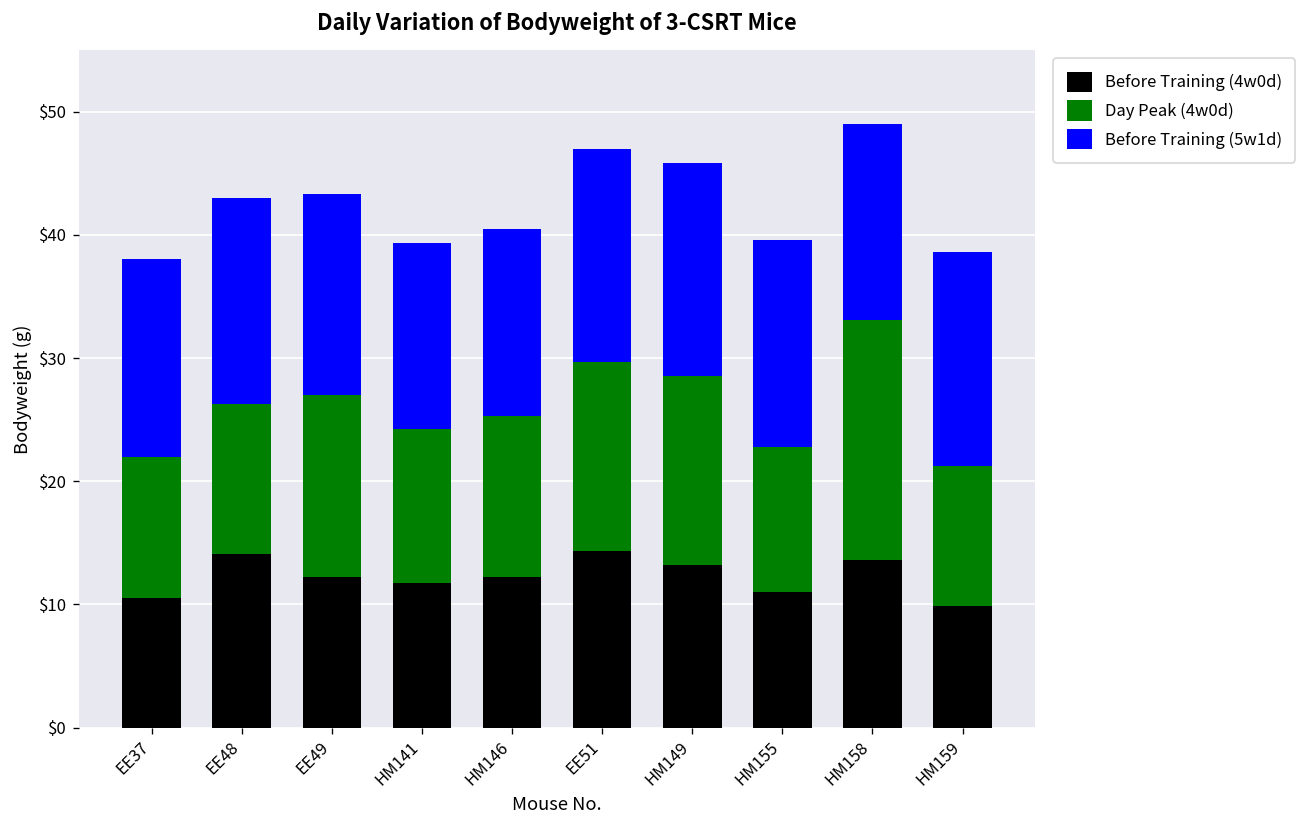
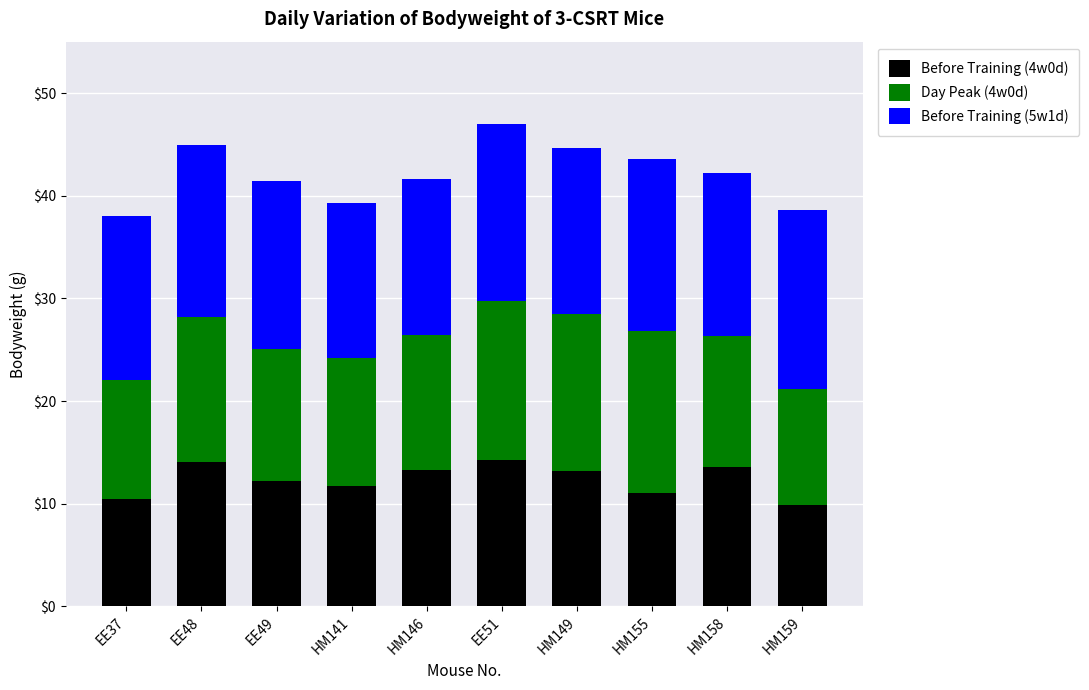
  {
    "Before Training (4w0d)": {
      "EE37": "$10.5",
      "EE48": "$14.1",
      "EE49": "$12.2",
      "HM141": "$11.7",
-     "HM146": "$12.2",
+     "HM146": "$13.3",
      "EE51": "$14.3",
      "HM149": "$13.2",
      "HM155": "$11.0",
      "HM158": "$13.6",
      "HM159": "$9.9"
    },
    "Day Peak (4w0d)": {
      "EE37": "$11.5",
-     "EE48": "$12.2",
-     "EE49": "$14.8",
+     "EE48": "$14.1",
+     "EE49": "$12.9",
      "HM141": "$12.5",
      "HM146": "$13.1",
      "EE51": "$15.4",
      "HM149": "$15.3",
-     "HM155": "$11.8",
-     "HM158": "$19.5",
+     "HM155": "$15.8",
+     "HM158": "$12.7",
      "HM159": "$11.3"
    },
    "Before Training (5w1d)": {
      "EE37": "$16.0",
      "EE48": "$16.7",
      "EE49": "$16.3",
      "HM141": "$15.1",
      "HM146": "$15.2",
      "EE51": "$17.3",
-     "HM149": "$17.3",
+     "HM149": "$16.1",
      "HM155": "$16.8",
      "HM158": "$15.9",
      "HM159": "$17.4"
    }
  }
